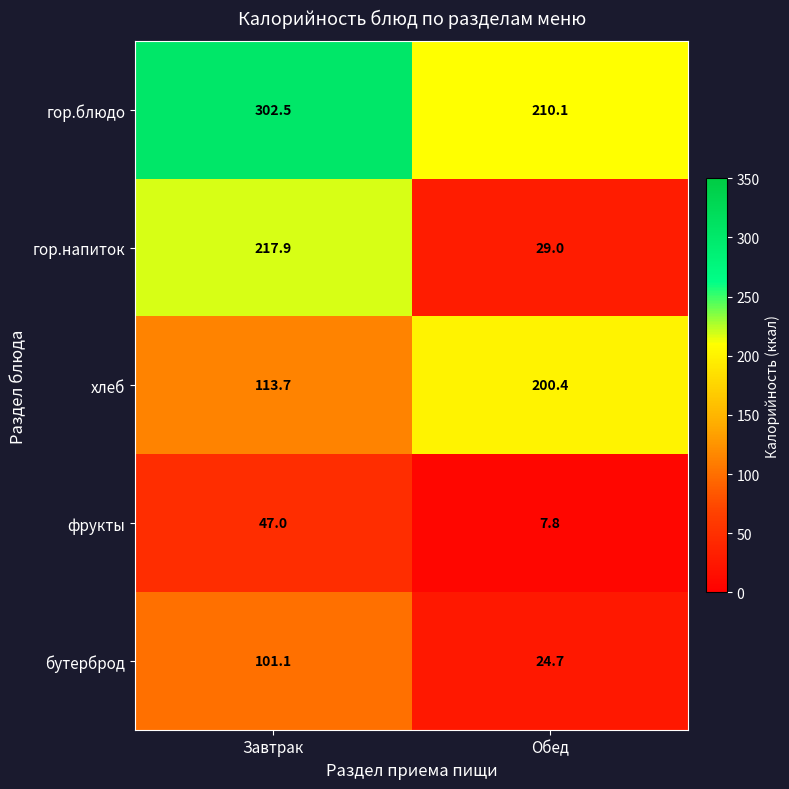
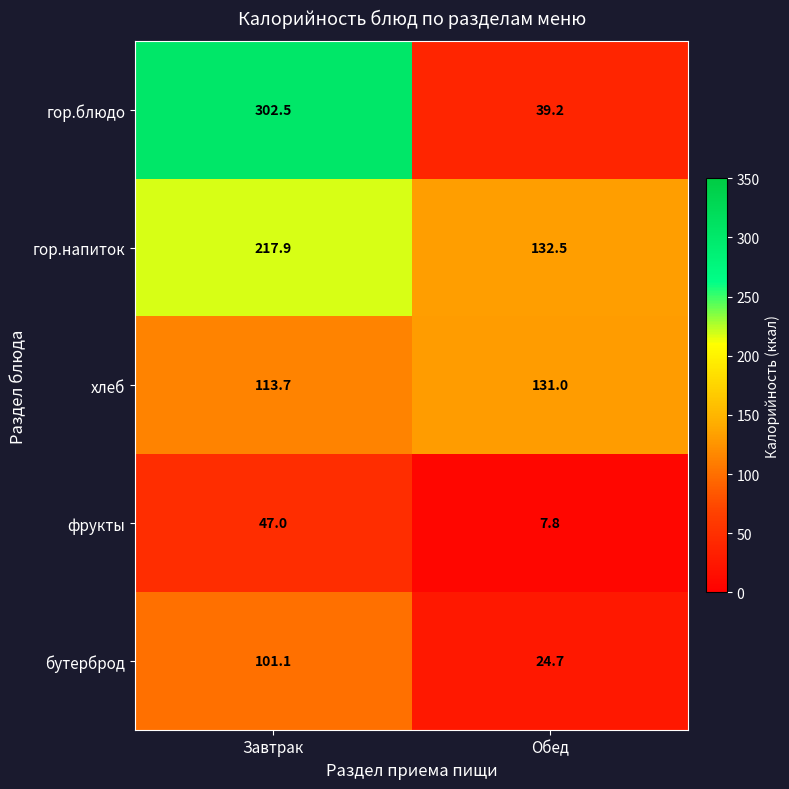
  {
    "гор.блюдо": {
      "Завтрак": 302.5,
-     "Обед": 210.1
+     "Обед": 39.2
    },
    "гор.напиток": {
      "Завтрак": 217.9,
-     "Обед": 29.0
+     "Обед": 132.5
    },
    "хлеб": {
      "Завтрак": 113.7,
-     "Обед": 200.4
+     "Обед": 131.0
    },
    "фрукты": {
      "Завтрак": 47.0,
      "Обед": 7.8
    },
    "бутерброд": {
      "Завтрак": 101.1,
      "Обед": 24.7
    }
  }
